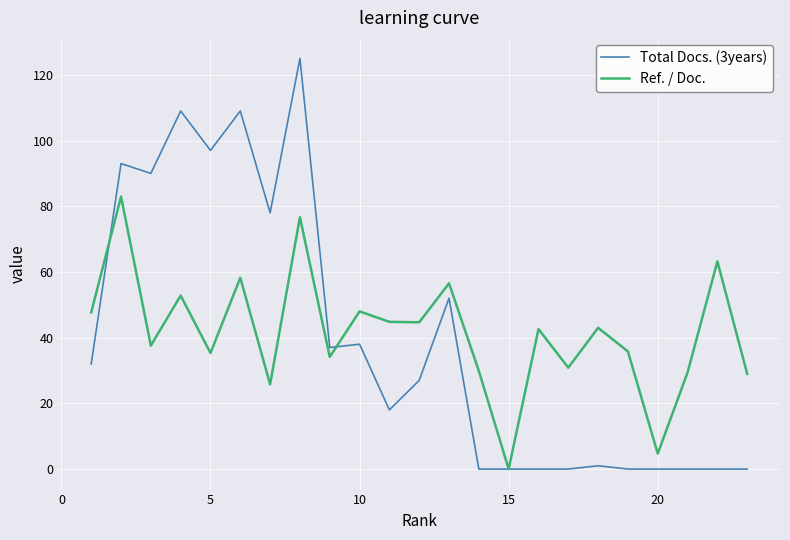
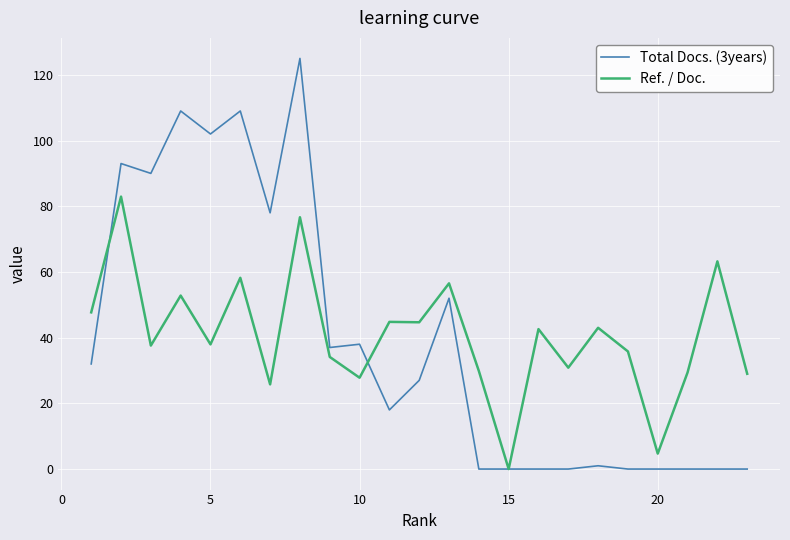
  {
    "Total Docs. (3years)": {
-     "5": 97,
+     "5": 102,
      "10": 38,
      "20": 0
    },
    "Ref. / Doc.": {
-     "5": 35,
-     "10": 48,
+     "5": 38,
+     "10": 28,
      "20": 5
    }
  }
